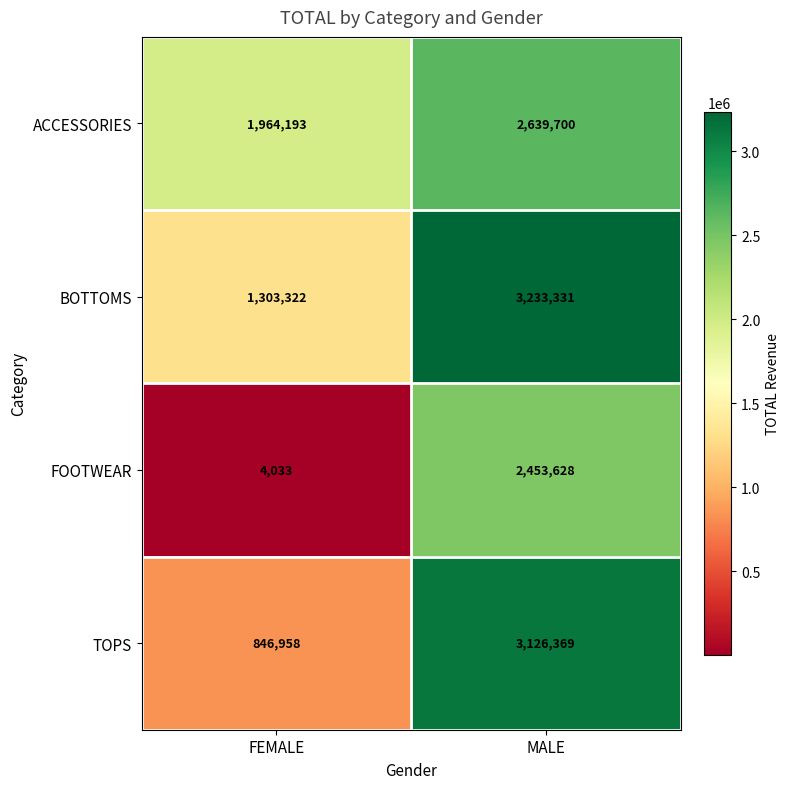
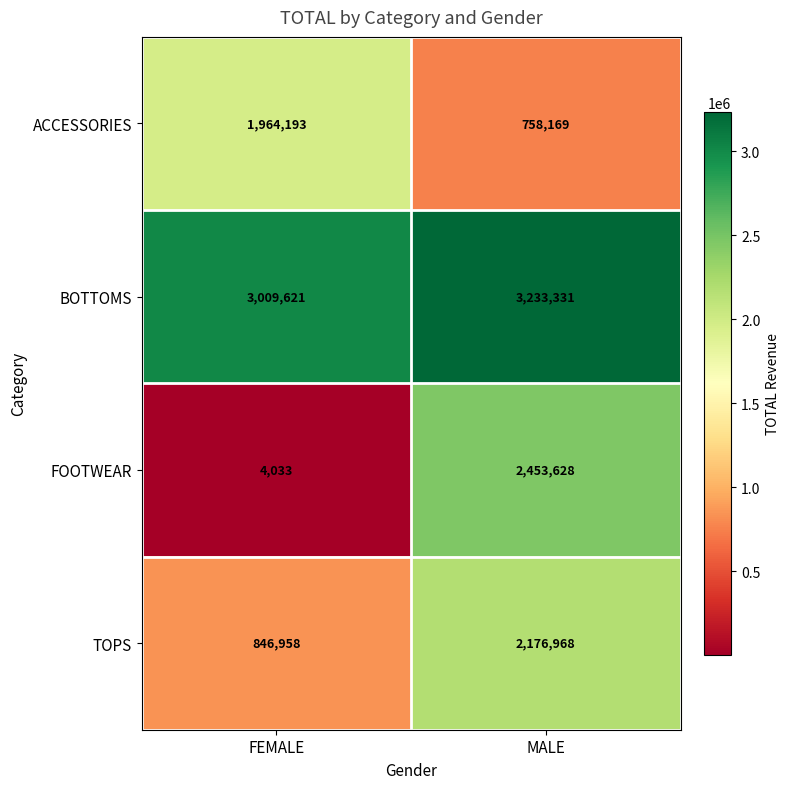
  {
    "ACCESSORIES": {
      "FEMALE": "1,964,193",
-     "MALE": "2,639,700"
+     "MALE": "758,169"
    },
    "BOTTOMS": {
-     "FEMALE": "1,303,322",
+     "FEMALE": "3,009,621",
      "MALE": "3,233,331"
    },
    "FOOTWEAR": {
      "FEMALE": "4,033",
      "MALE": "2,453,628"
    },
    "TOPS": {
      "FEMALE": "846,958",
-     "MALE": "3,126,369"
+     "MALE": "2,176,968"
    }
  }
